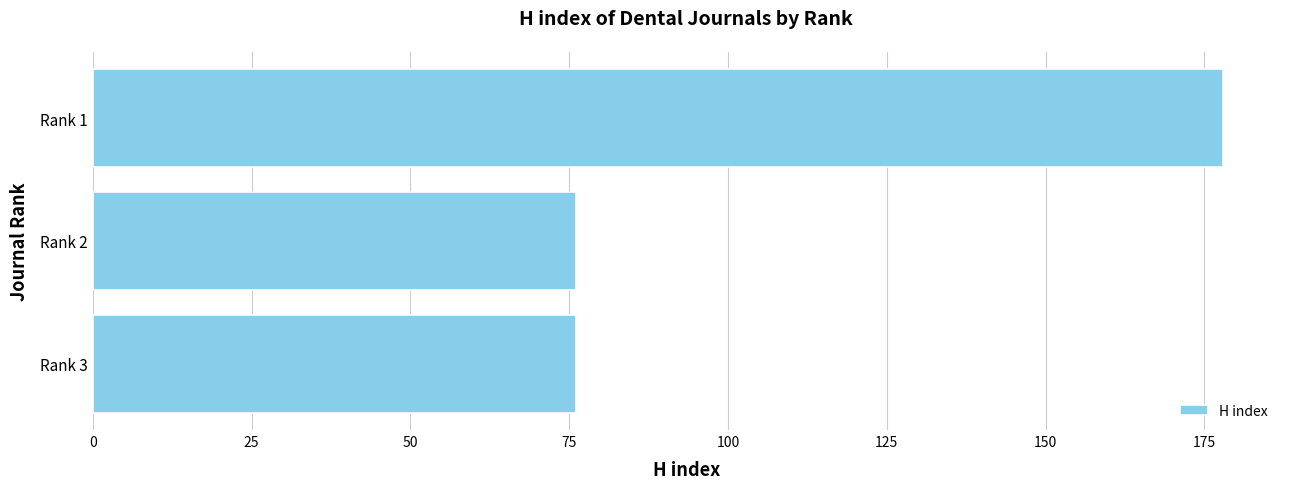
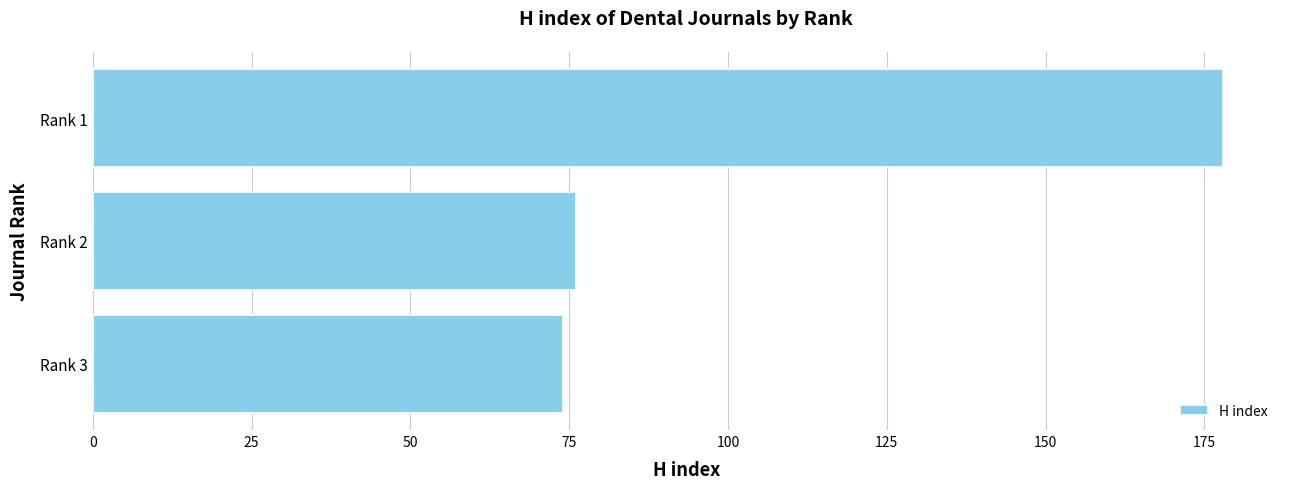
  {
    "Rank 1": 178,
    "Rank 2": 76,
-   "Rank 3": 76
+   "Rank 3": 74
  }
